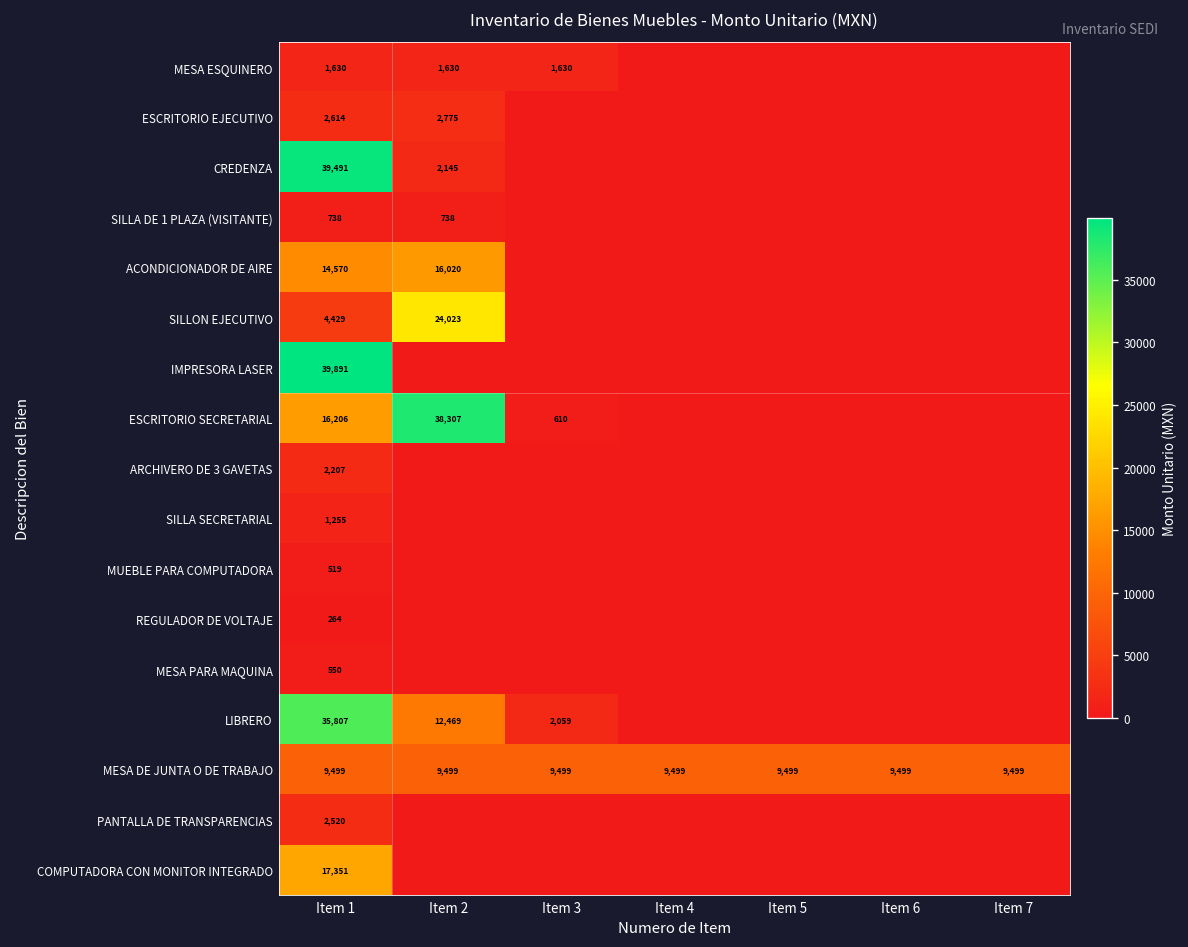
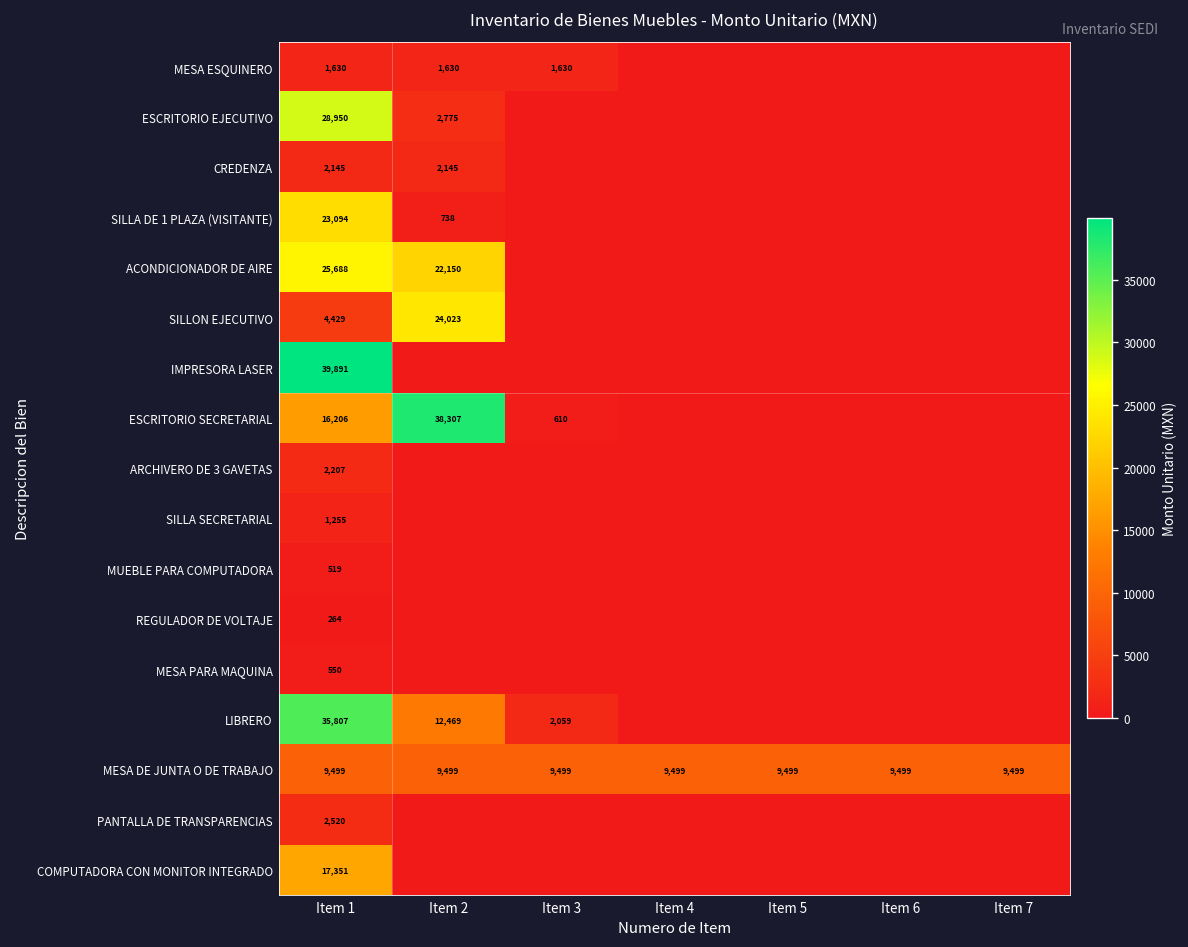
  {
    "MESA ESQUINERO": {
      "Item 1": "1,630",
      "Item 2": "1,630",
      "Item 3": "1,630"
    },
    "ESCRITORIO EJECUTIVO": {
-     "Item 1": "2,614",
+     "Item 1": "28,950",
      "Item 2": "2,775"
    },
    "CREDENZA": {
-     "Item 1": "39,491",
+     "Item 1": "2,145",
      "Item 2": "2,145"
    },
    "SILLA DE 1 PLAZA (VISITANTE)": {
-     "Item 1": "738",
+     "Item 1": "23,094",
      "Item 2": "738"
    },
    "ACONDICIONADOR DE AIRE": {
-     "Item 1": "14,570",
-     "Item 2": "16,020"
+     "Item 1": "25,688",
+     "Item 2": "22,150"
    },
    "SILLON EJECUTIVO": {
      "Item 1": "4,429",
      "Item 2": "24,023"
    },
    "IMPRESORA LASER": {
      "Item 1": "39,891"
    },
    "ESCRITORIO SECRETARIAL": {
      "Item 1": "16,206",
      "Item 2": "38,307",
      "Item 3": "610"
    },
    "ARCHIVERO DE 3 GAVETAS": {
      "Item 1": "2,207"
    },
    "SILLA SECRETARIAL": {
      "Item 1": "1,255"
    },
    "MUEBLE PARA COMPUTADORA": {
      "Item 1": "519"
    },
    "REGULADOR DE VOLTAJE": {
      "Item 1": "264"
    },
    "MESA PARA MAQUINA": {
      "Item 1": "550"
    },
    "LIBRERO": {
      "Item 1": "35,807",
      "Item 2": "12,469",
      "Item 3": "2,059"
    },
    "MESA DE JUNTA O DE TRABAJO": {
      "Item 1": "9,499",
      "Item 2": "9,499",
      "Item 3": "9,499",
      "Item 4": "9,499",
      "Item 5": "9,499",
      "Item 6": "9,499",
      "Item 7": "9,499"
    },
    "PANTALLA DE TRANSPARENCIAS": {
      "Item 1": "2,520"
    },
    "COMPUTADORA CON MONITOR INTEGRADO": {
      "Item 1": "17,351"
    }
  }
